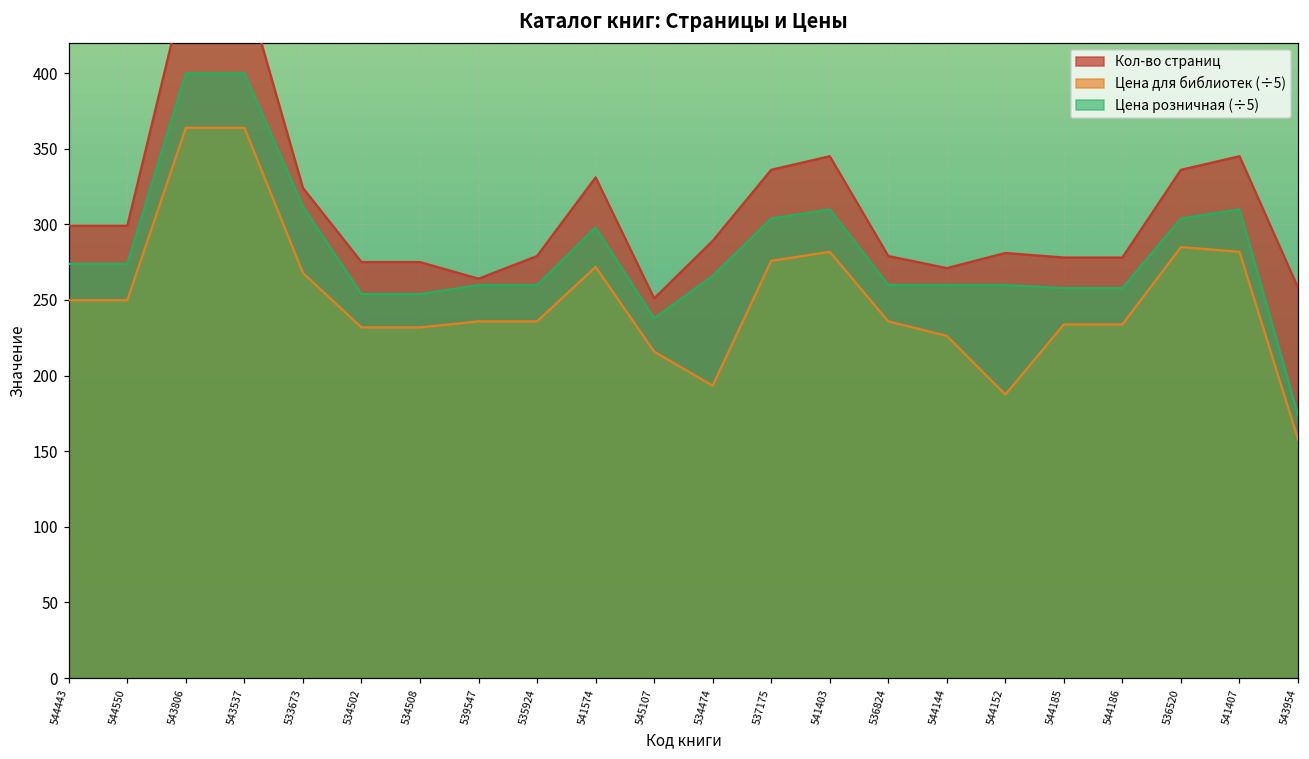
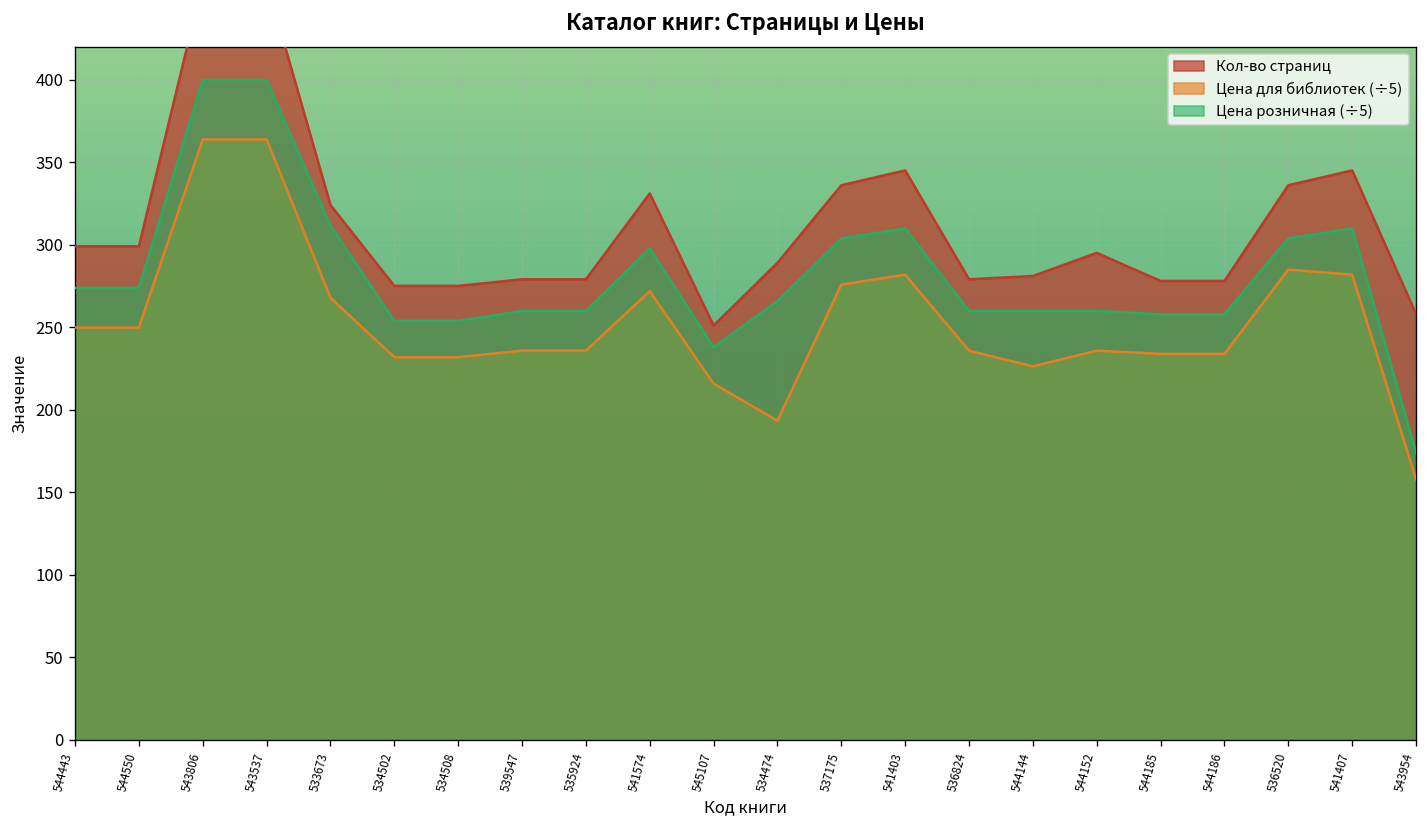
  {
    "Кол-во страниц": {
      "544443": 299,
      "544550": 299,
      "533673": 324,
      "534502": 275,
      "534508": 275,
-     "539547": 264,
+     "539547": 279,
      "535924": 279,
      "541574": 331,
      "545107": 251,
      "534474": 289,
      "537175": 336,
      "541403": 345,
      "536824": 279,
-     "544144": 271,
-     "544152": 281,
+     "544144": 281,
+     "544152": 295,
      "544185": 278,
      "544186": 278,
      "536520": 336,
      "541407": 345,
      "543954": 258
    },
    "Цена для библиотек (÷5)": {
      "544443": 250,
      "544550": 250,
      "543806": 364,
      "543537": 364,
      "533673": 268,
      "534502": 232,
      "534508": 232,
      "539547": 236,
      "535924": 236,
      "541574": 272,
      "545107": 216,
      "534474": 193,
      "537175": 276,
      "541403": 282,
      "536824": 236,
      "544144": 226,
-     "544152": 187,
+     "544152": 236,
      "544185": 234,
      "544186": 234,
      "536520": 285,
      "541407": 282,
      "543954": 158
    },
    "Цена розничная (÷5)": {
      "544443": 274,
      "544550": 274,
      "543806": 400,
      "543537": 400,
      "533673": 312,
      "534502": 254,
      "534508": 254,
      "539547": 260,
      "535924": 260,
      "541574": 298,
      "545107": 238,
      "534474": 266,
      "537175": 304,
      "541403": 310,
      "536824": 260,
      "544144": 260,
      "544152": 260,
      "544185": 258,
      "544186": 258,
      "536520": 304,
      "541407": 310,
      "543954": 174
    }
  }
